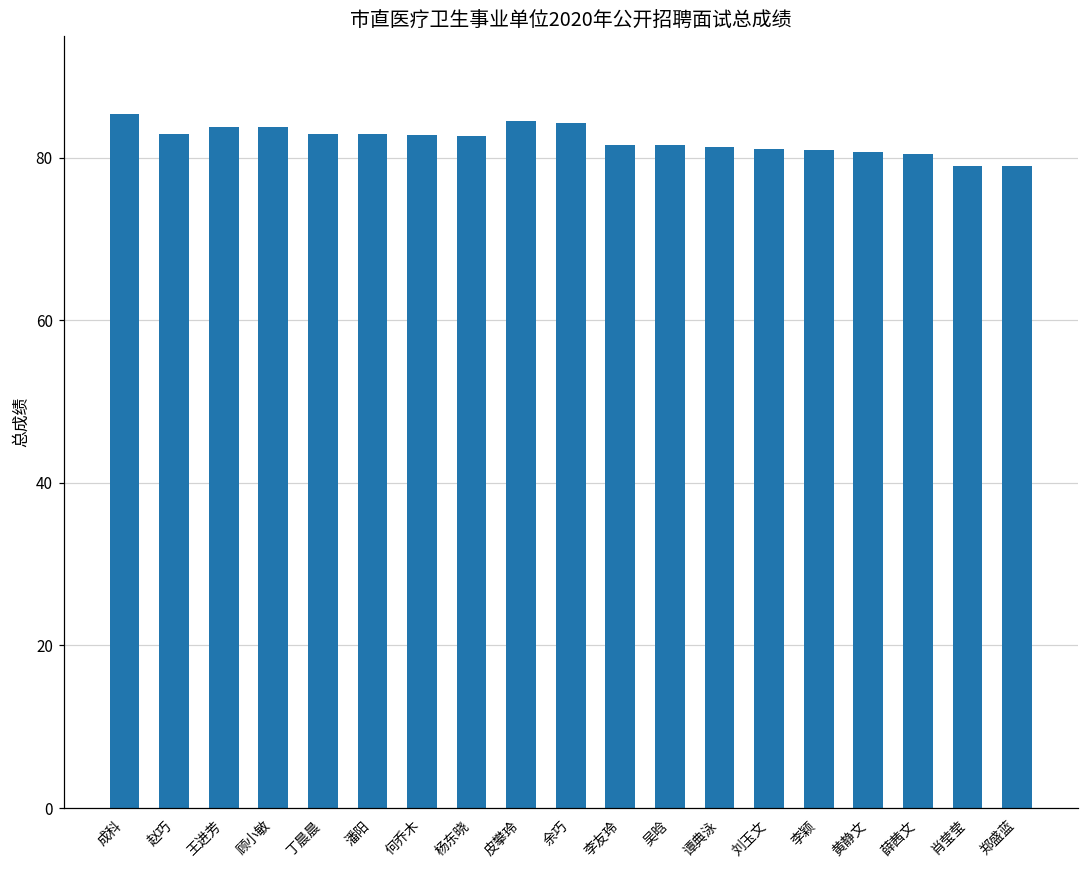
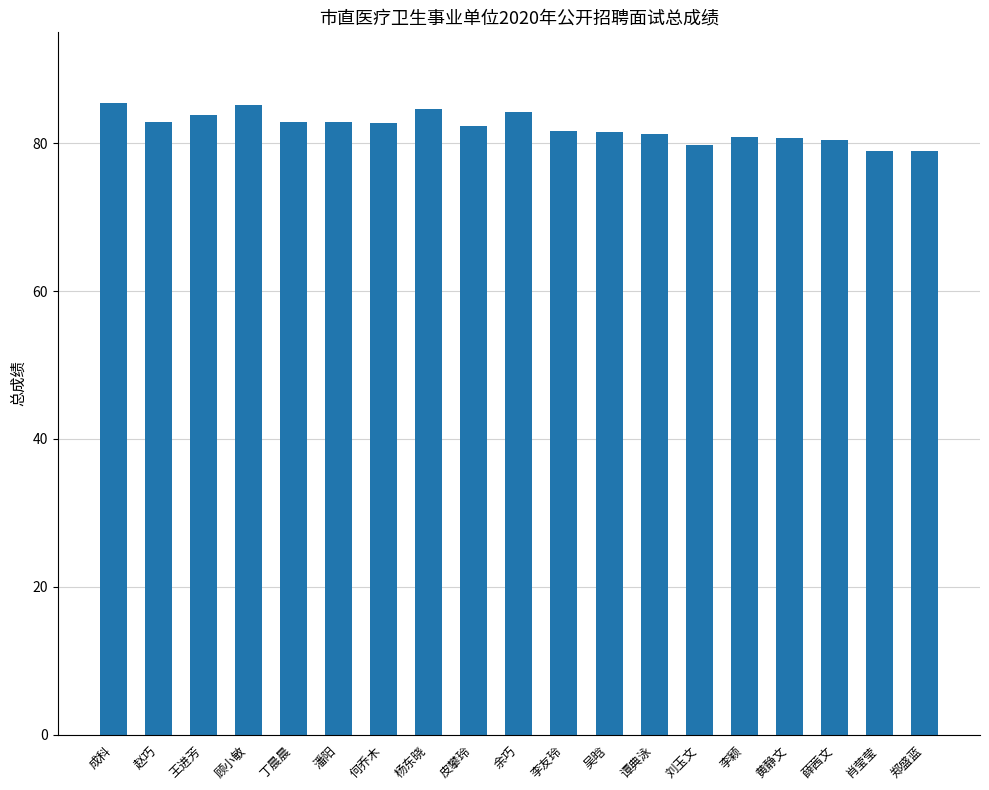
  {
    "成科": 85,
    "赵巧": 83,
    "王进芳": 84,
-   "顾小敏": 84,
+   "顾小敏": 85,
    "丁晨晨": 83,
    "潘阳": 83,
    "何乔木": 83,
-   "杨东晓": 83,
-   "皮攀玲": 85,
+   "杨东晓": 85,
+   "皮攀玲": 82,
    "余巧": 84,
    "李友玲": 82,
    "吴晗": 82,
    "谭典泳": 81,
-   "刘玉文": 81,
+   "刘玉文": 80,
    "李颖": 81,
    "黄静文": 81,
    "薛茜文": 80,
    "肖莹莹": 79,
    "郑盛蓝": 79
  }
